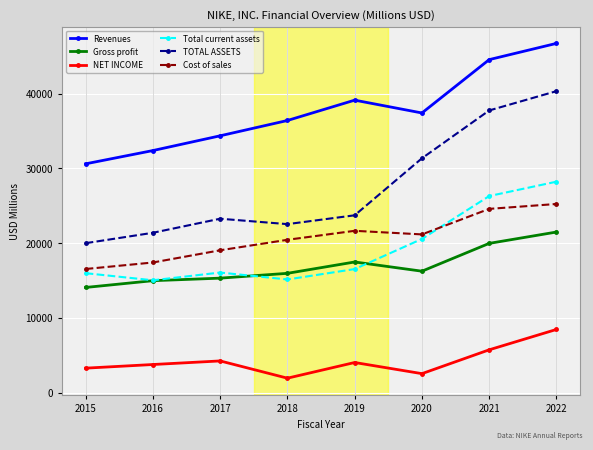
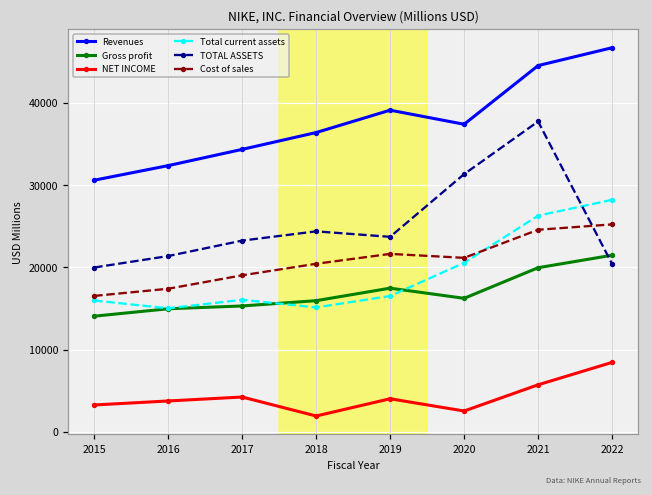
  {
    "Revenues": {
      "2015": 31000,
      "2016": 32000,
      "2017": 34000,
      "2018": 36000,
      "2019": 39000,
      "2020": 37000,
      "2021": 45000,
      "2022": 47000
    },
    "Gross profit": {
      "2015": 14000,
      "2017": 15000,
      "2018": 16000,
      "2019": 17000,
      "2020": 16000,
      "2021": 20000,
      "2022": 21000
    },
    "NET INCOME": {
      "2015": 3000,
      "2016": 4000,
      "2017": 4000,
      "2018": 2000,
      "2019": 4000,
      "2020": 3000,
      "2021": 6000,
      "2022": 8000
    },
    "Total current assets": {
      "2015": 16000,
      "2017": 16000,
      "2018": 15000,
      "2019": 17000,
      "2020": 21000,
      "2021": 26000,
      "2022": 28000
    },
    "TOTAL ASSETS": {
      "2015": 20000,
      "2016": 21000,
      "2017": 23000,
-     "2018": 23000,
+     "2018": 24000,
      "2019": 24000,
      "2020": 31000,
      "2021": 38000,
-     "2022": 40000
+     "2022": 20000
    },
    "Cost of sales": {
      "2015": 17000,
      "2016": 17000,
      "2017": 19000,
      "2018": 20000,
      "2019": 22000,
      "2020": 21000,
      "2021": 25000,
      "2022": 25000
    }
  }
